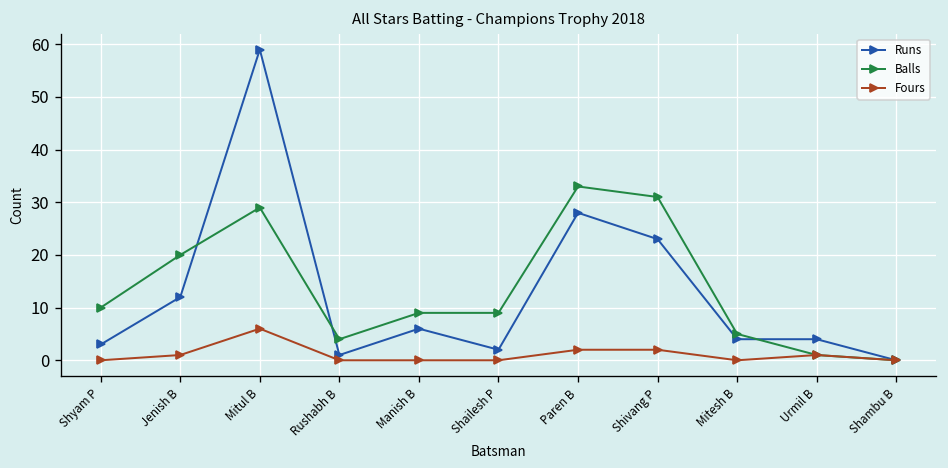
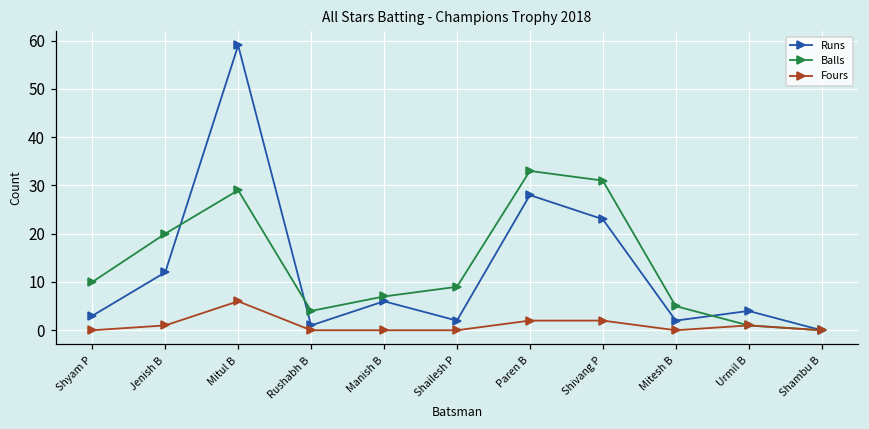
  {
    "Runs": {
      "Shyam P": 3,
      "Jenish B": 12,
      "Mitul B": 59,
      "Rushabh B": 1,
      "Manish B": 6,
      "Shailesh P": 2,
      "Paren B": 28,
      "Shivang P": 23,
-     "Mitesh B": 4,
+     "Mitesh B": 2,
      "Urmil B": 4
    },
    "Balls": {
      "Shyam P": 10,
      "Jenish B": 20,
      "Mitul B": 29,
      "Rushabh B": 4,
-     "Manish B": 9,
+     "Manish B": 7,
      "Shailesh P": 9,
      "Paren B": 33,
      "Shivang P": 31,
      "Mitesh B": 5
    },
    "Fours": {
      "Shyam P": 0,
      "Jenish B": 1,
      "Mitul B": 6,
      "Rushabh B": 0,
      "Manish B": 0,
      "Shailesh P": 0,
      "Paren B": 2,
      "Shivang P": 2,
      "Mitesh B": 0
    }
  }
